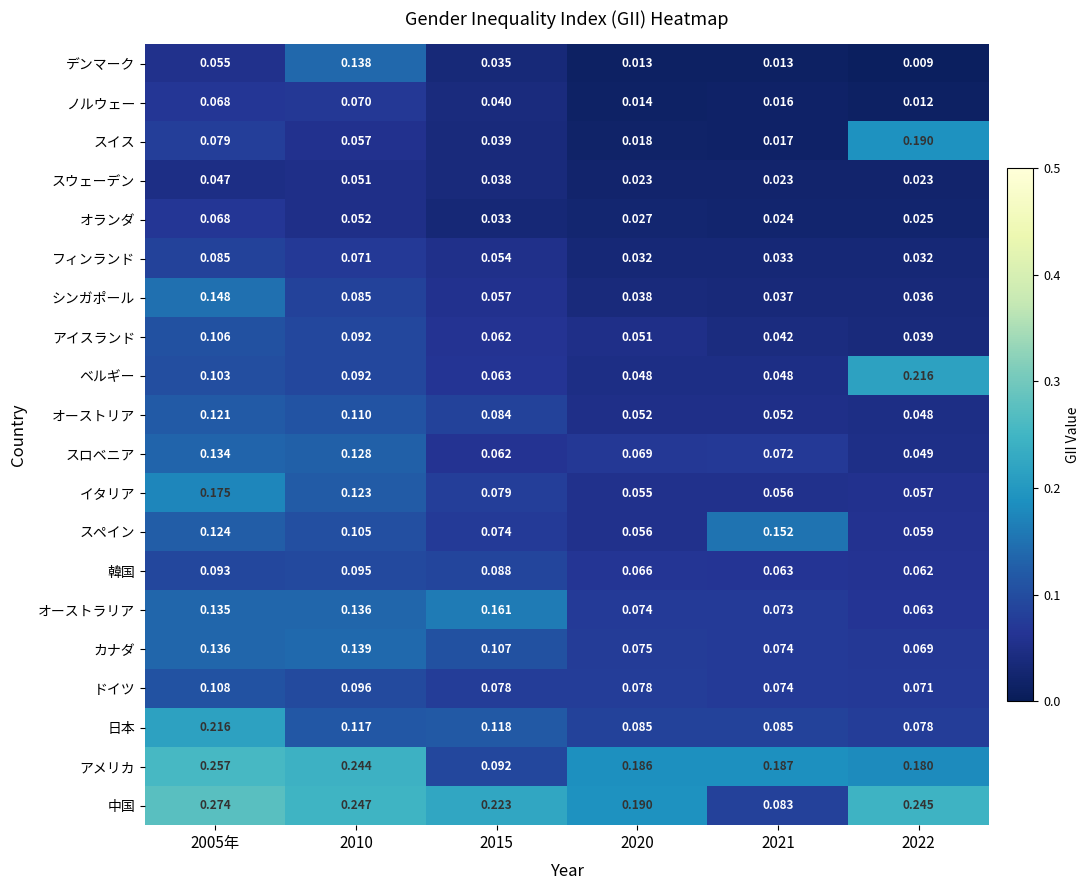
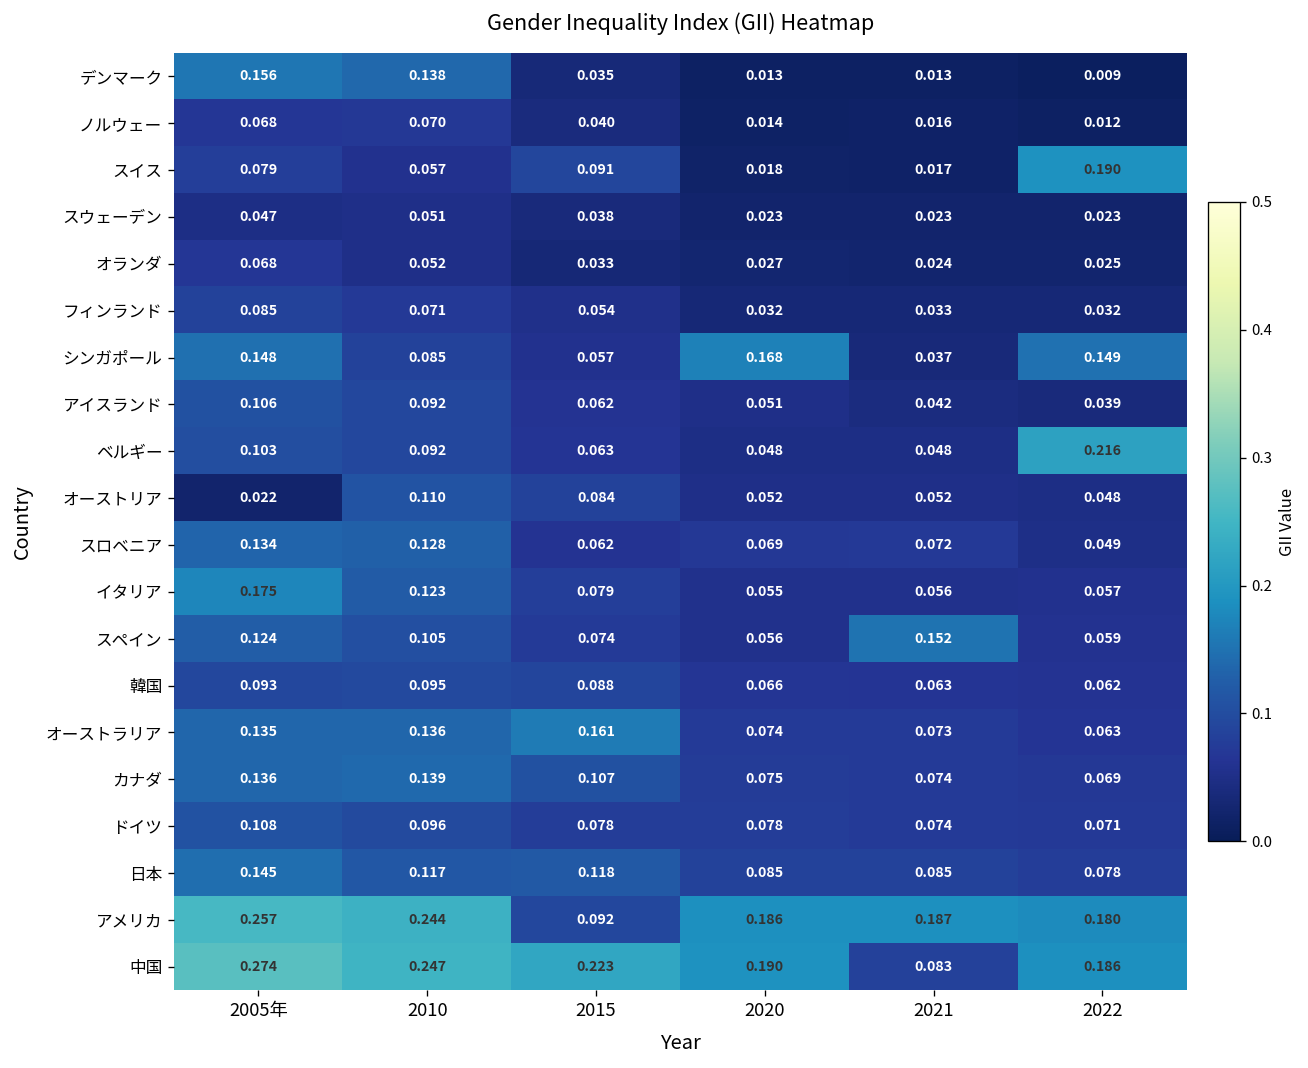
  {
    "デンマーク": {
-     "2005年": 0.055,
+     "2005年": 0.156,
      "2010": 0.138,
      "2015": 0.035,
      "2020": 0.013,
      "2021": 0.013,
      "2022": 0.009
    },
    "ノルウェー": {
      "2005年": 0.068,
      "2010": 0.070,
      "2015": 0.040,
      "2020": 0.014,
      "2021": 0.016,
      "2022": 0.012
    },
    "スイス": {
      "2005年": 0.079,
      "2010": 0.057,
-     "2015": 0.039,
+     "2015": 0.091,
      "2020": 0.018,
      "2021": 0.017,
      "2022": 0.190
    },
    "スウェーデン": {
      "2005年": 0.047,
      "2010": 0.051,
      "2015": 0.038,
      "2020": 0.023,
      "2021": 0.023,
      "2022": 0.023
    },
    "オランダ": {
      "2005年": 0.068,
      "2010": 0.052,
      "2015": 0.033,
      "2020": 0.027,
      "2021": 0.024,
      "2022": 0.025
    },
    "フィンランド": {
      "2005年": 0.085,
      "2010": 0.071,
      "2015": 0.054,
      "2020": 0.032,
      "2021": 0.033,
      "2022": 0.032
    },
    "シンガポール": {
      "2005年": 0.148,
      "2010": 0.085,
      "2015": 0.057,
-     "2020": 0.038,
+     "2020": 0.168,
      "2021": 0.037,
-     "2022": 0.036
+     "2022": 0.149
    },
    "アイスランド": {
      "2005年": 0.106,
      "2010": 0.092,
      "2015": 0.062,
      "2020": 0.051,
      "2021": 0.042,
      "2022": 0.039
    },
    "ベルギー": {
      "2005年": 0.103,
      "2010": 0.092,
      "2015": 0.063,
      "2020": 0.048,
      "2021": 0.048,
      "2022": 0.216
    },
    "オーストリア": {
-     "2005年": 0.121,
+     "2005年": 0.022,
      "2010": 0.110,
      "2015": 0.084,
      "2020": 0.052,
      "2021": 0.052,
      "2022": 0.048
    },
    "スロベニア": {
      "2005年": 0.134,
      "2010": 0.128,
      "2015": 0.062,
      "2020": 0.069,
      "2021": 0.072,
      "2022": 0.049
    },
    "イタリア": {
      "2005年": 0.175,
      "2010": 0.123,
      "2015": 0.079,
      "2020": 0.055,
      "2021": 0.056,
      "2022": 0.057
    },
    "スペイン": {
      "2005年": 0.124,
      "2010": 0.105,
      "2015": 0.074,
      "2020": 0.056,
      "2021": 0.152,
      "2022": 0.059
    },
    "韓国": {
      "2005年": 0.093,
      "2010": 0.095,
      "2015": 0.088,
      "2020": 0.066,
      "2021": 0.063,
      "2022": 0.062
    },
    "オーストラリア": {
      "2005年": 0.135,
      "2010": 0.136,
      "2015": 0.161,
      "2020": 0.074,
      "2021": 0.073,
      "2022": 0.063
    },
    "カナダ": {
      "2005年": 0.136,
      "2010": 0.139,
      "2015": 0.107,
      "2020": 0.075,
      "2021": 0.074,
      "2022": 0.069
    },
    "ドイツ": {
      "2005年": 0.108,
      "2010": 0.096,
      "2015": 0.078,
      "2020": 0.078,
      "2021": 0.074,
      "2022": 0.071
    },
    "日本": {
-     "2005年": 0.216,
+     "2005年": 0.145,
      "2010": 0.117,
      "2015": 0.118,
      "2020": 0.085,
      "2021": 0.085,
      "2022": 0.078
    },
    "アメリカ": {
      "2005年": 0.257,
      "2010": 0.244,
      "2015": 0.092,
      "2020": 0.186,
      "2021": 0.187,
      "2022": 0.180
    },
    "中国": {
      "2005年": 0.274,
      "2010": 0.247,
      "2015": 0.223,
      "2020": 0.190,
      "2021": 0.083,
-     "2022": 0.245
+     "2022": 0.186
    }
  }
